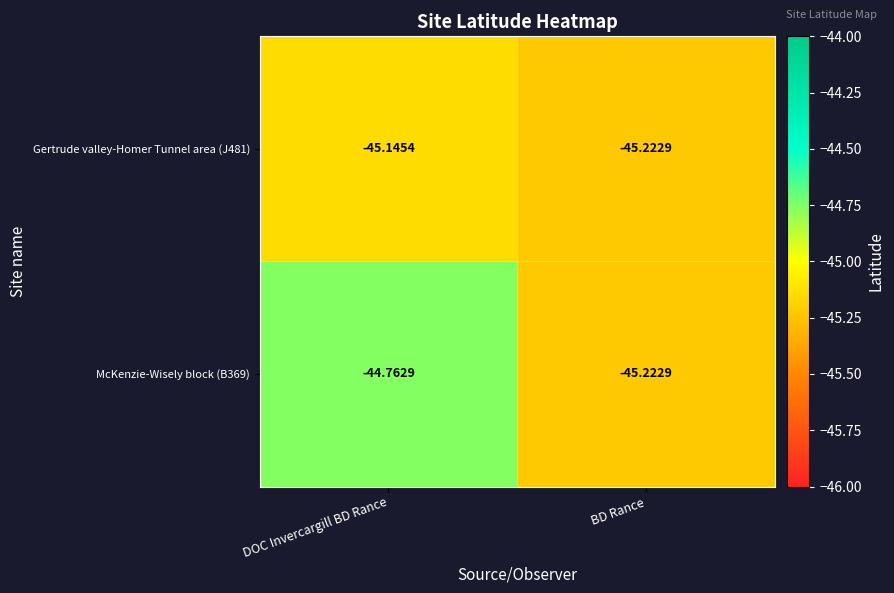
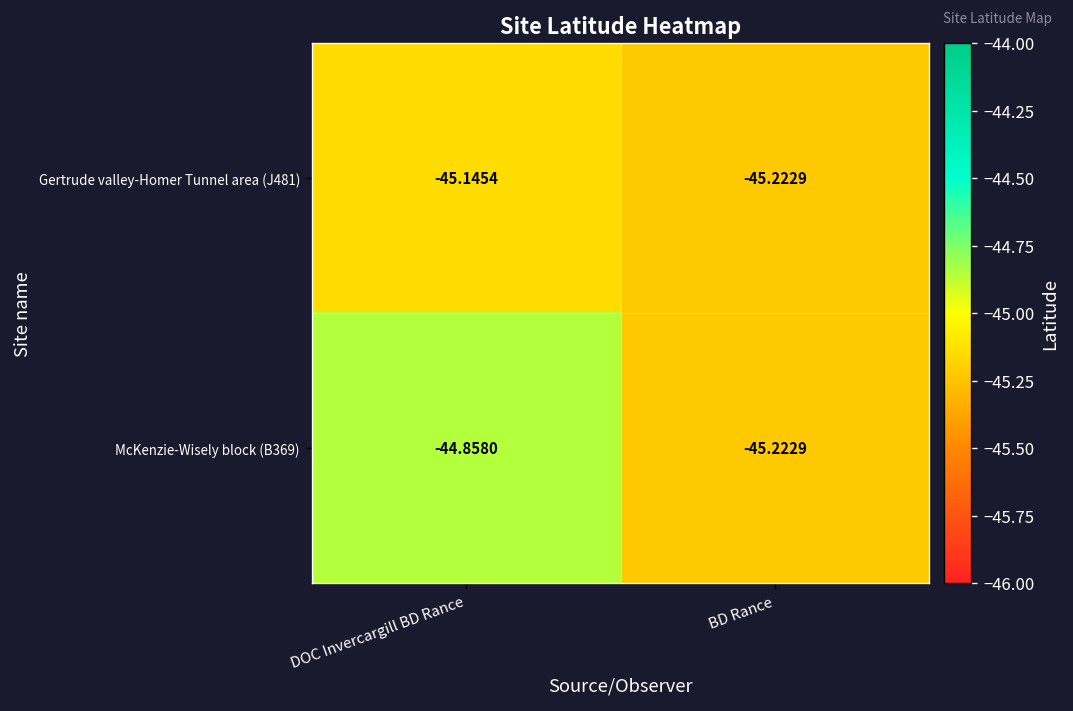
  {
    "Gertrude valley-Homer Tunnel area (J481)": {
      "DOC Invercargill BD Rance": -45.1454,
      "BD Rance": -45.2229
    },
    "McKenzie-Wisely block (B369)": {
-     "DOC Invercargill BD Rance": -44.7629,
+     "DOC Invercargill BD Rance": -44.8580,
      "BD Rance": -45.2229
    }
  }
